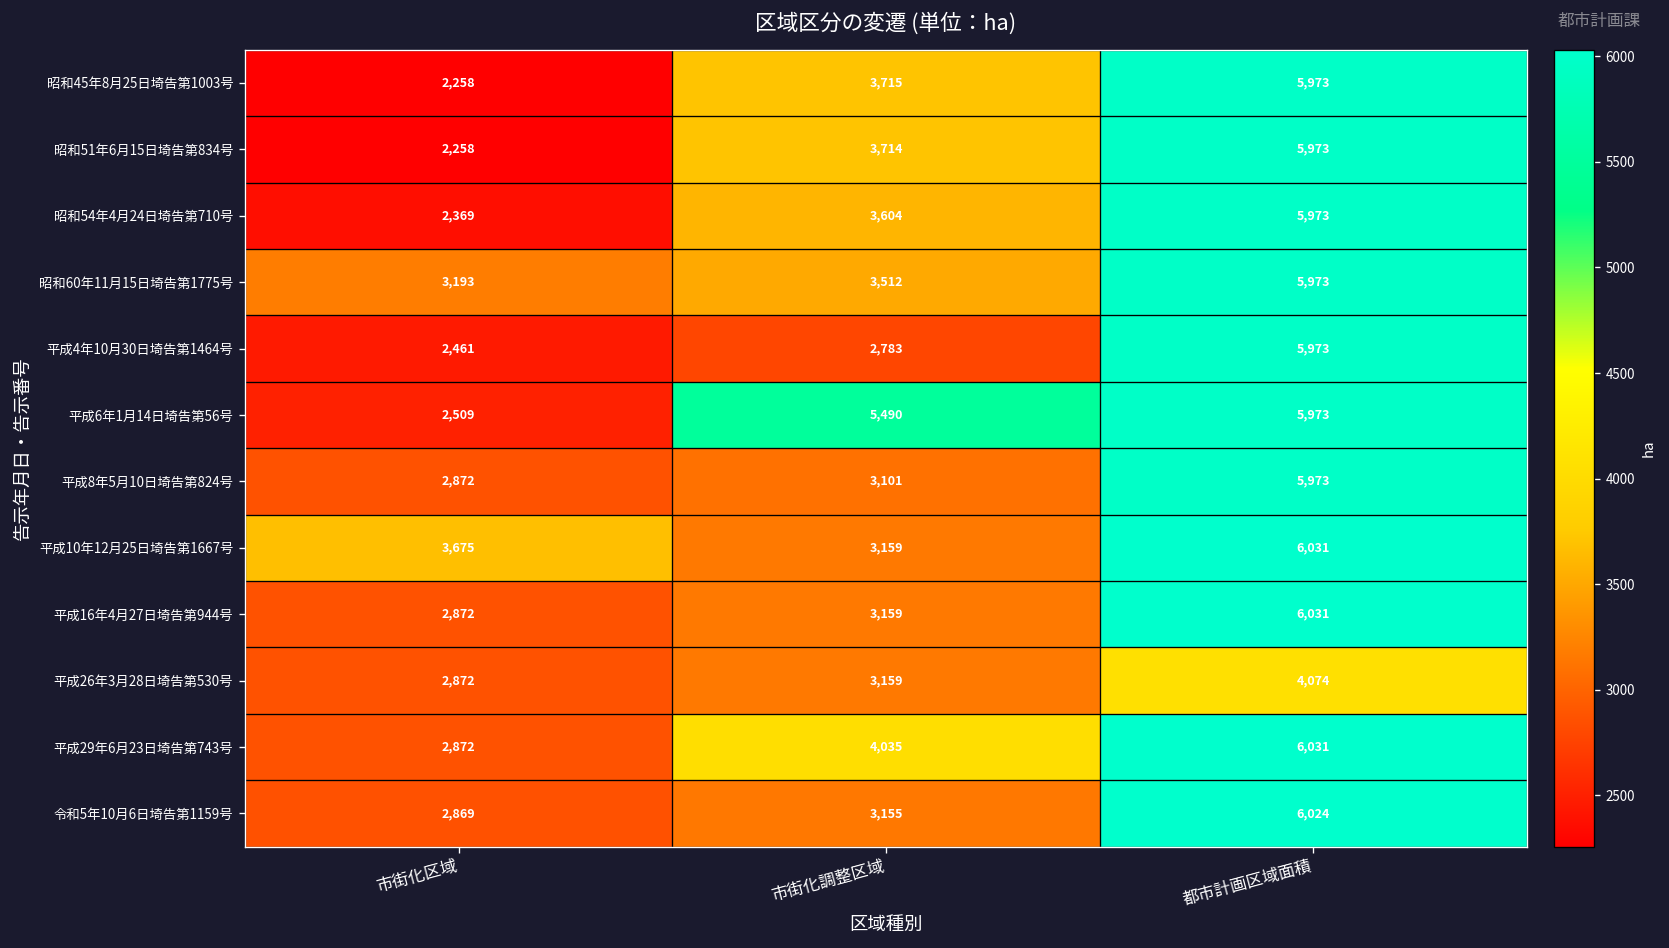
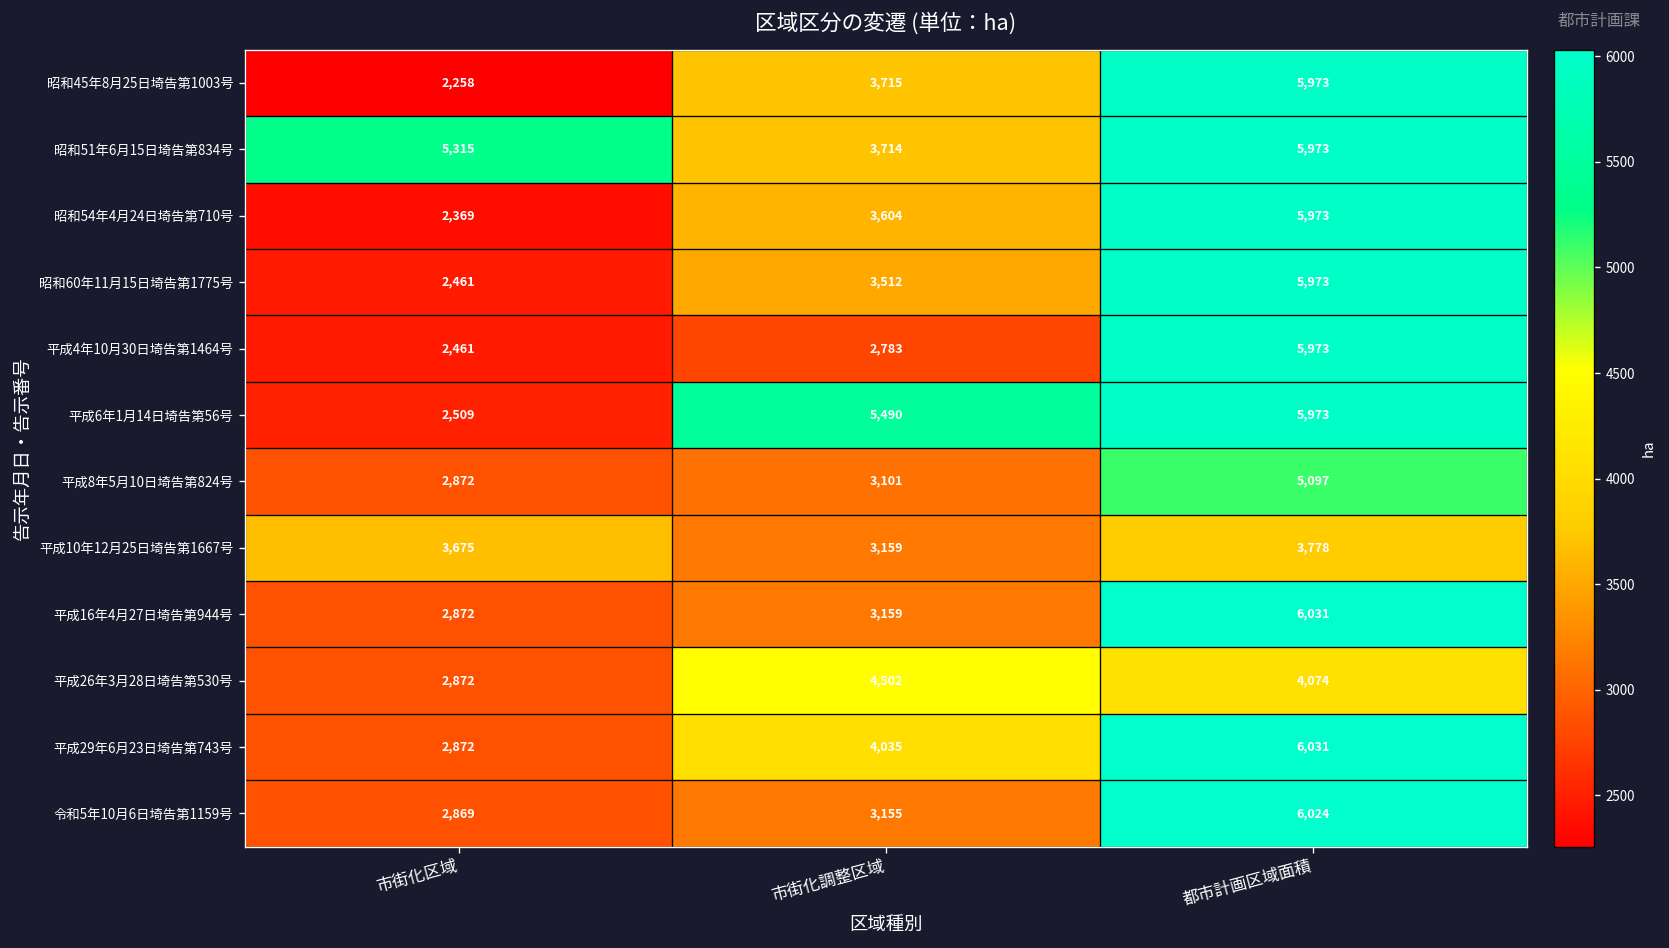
  {
    "昭和45年8月25日埼告第1003号": {
      "市街化区域": "2,258",
      "市街化調整区域": "3,715",
      "都市計画区域面積": "5,973"
    },
    "昭和51年6月15日埼告第834号": {
-     "市街化区域": "2,258",
+     "市街化区域": "5,315",
      "市街化調整区域": "3,714",
      "都市計画区域面積": "5,973"
    },
    "昭和54年4月24日埼告第710号": {
      "市街化区域": "2,369",
      "市街化調整区域": "3,604",
      "都市計画区域面積": "5,973"
    },
    "昭和60年11月15日埼告第1775号": {
-     "市街化区域": "3,193",
+     "市街化区域": "2,461",
      "市街化調整区域": "3,512",
      "都市計画区域面積": "5,973"
    },
    "平成4年10月30日埼告第1464号": {
      "市街化区域": "2,461",
      "市街化調整区域": "2,783",
      "都市計画区域面積": "5,973"
    },
    "平成6年1月14日埼告第56号": {
      "市街化区域": "2,509",
      "市街化調整区域": "5,490",
      "都市計画区域面積": "5,973"
    },
    "平成8年5月10日埼告第824号": {
      "市街化区域": "2,872",
      "市街化調整区域": "3,101",
-     "都市計画区域面積": "5,973"
+     "都市計画区域面積": "5,097"
    },
    "平成10年12月25日埼告第1667号": {
      "市街化区域": "3,675",
      "市街化調整区域": "3,159",
-     "都市計画区域面積": "6,031"
+     "都市計画区域面積": "3,778"
    },
    "平成16年4月27日埼告第944号": {
      "市街化区域": "2,872",
      "市街化調整区域": "3,159",
      "都市計画区域面積": "6,031"
    },
    "平成26年3月28日埼告第530号": {
      "市街化区域": "2,872",
-     "市街化調整区域": "3,159",
+     "市街化調整区域": "4,502",
      "都市計画区域面積": "4,074"
    },
    "平成29年6月23日埼告第743号": {
      "市街化区域": "2,872",
      "市街化調整区域": "4,035",
      "都市計画区域面積": "6,031"
    },
    "令和5年10月6日埼告第1159号": {
      "市街化区域": "2,869",
      "市街化調整区域": "3,155",
      "都市計画区域面積": "6,024"
    }
  }
